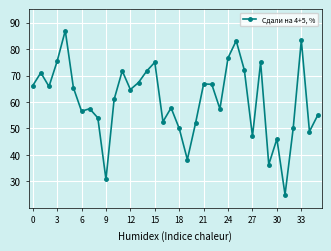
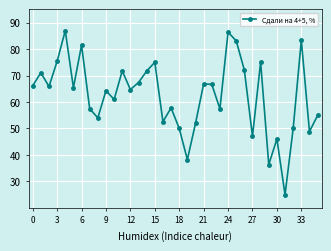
  {
    "0": 66,
    "3": 75,
-   "6": 57,
-   "9": 31,
+   "6": 81,
+   "9": 64,
    "12": 65,
    "15": 75,
    "18": 50,
    "21": 67,
-   "24": 77,
+   "24": 86,
    "27": 47,
    "30": 46,
    "33": 83
  }
